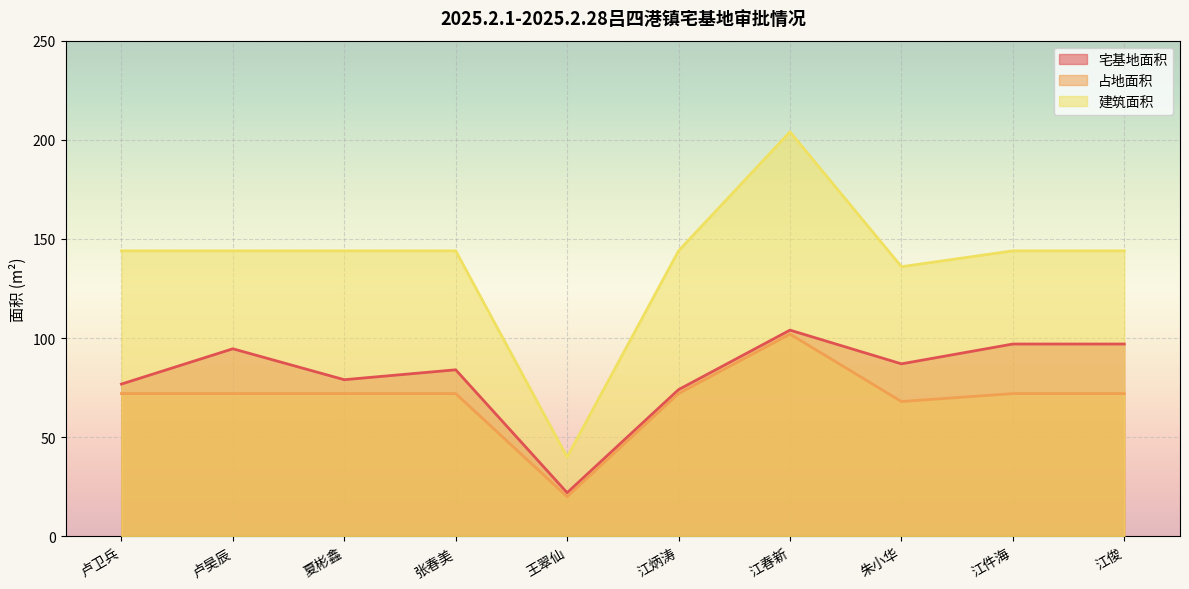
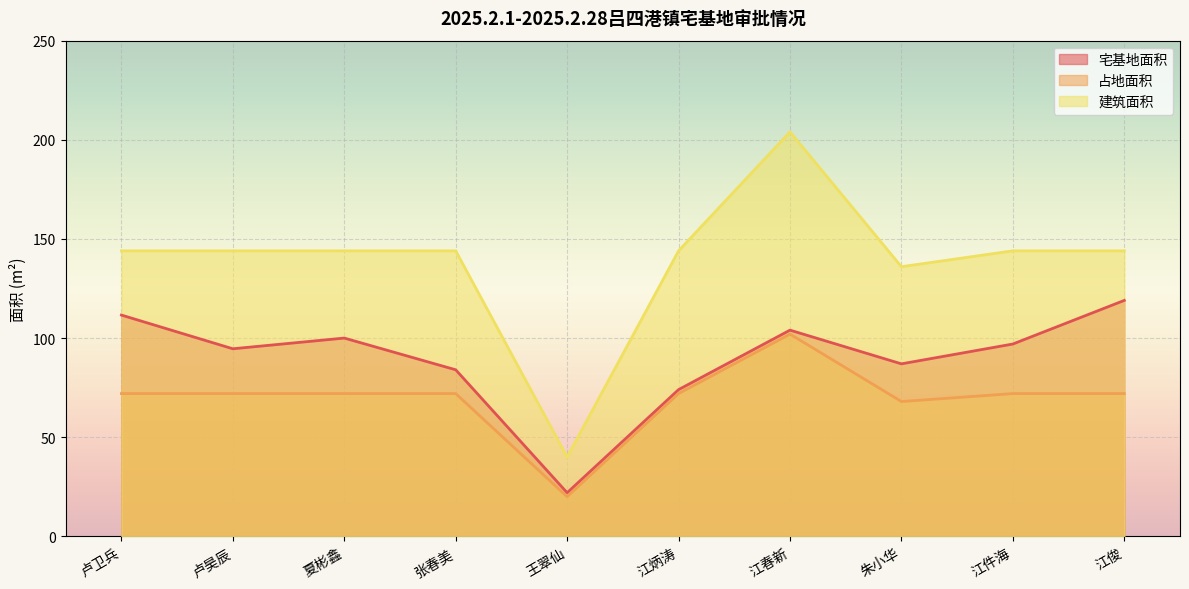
  {
    "宅基地面积": {
-     "卢卫兵": 77,
+     "卢卫兵": 112,
      "卢昊辰": 95,
-     "夏彬鑫": 79,
+     "夏彬鑫": 100,
      "张春美": 84,
      "王翠仙": 22,
      "江炳涛": 74,
      "江春新": 104,
      "朱小华": 87,
      "江件海": 97,
-     "江俊": 97
+     "江俊": 119
    }
  }
